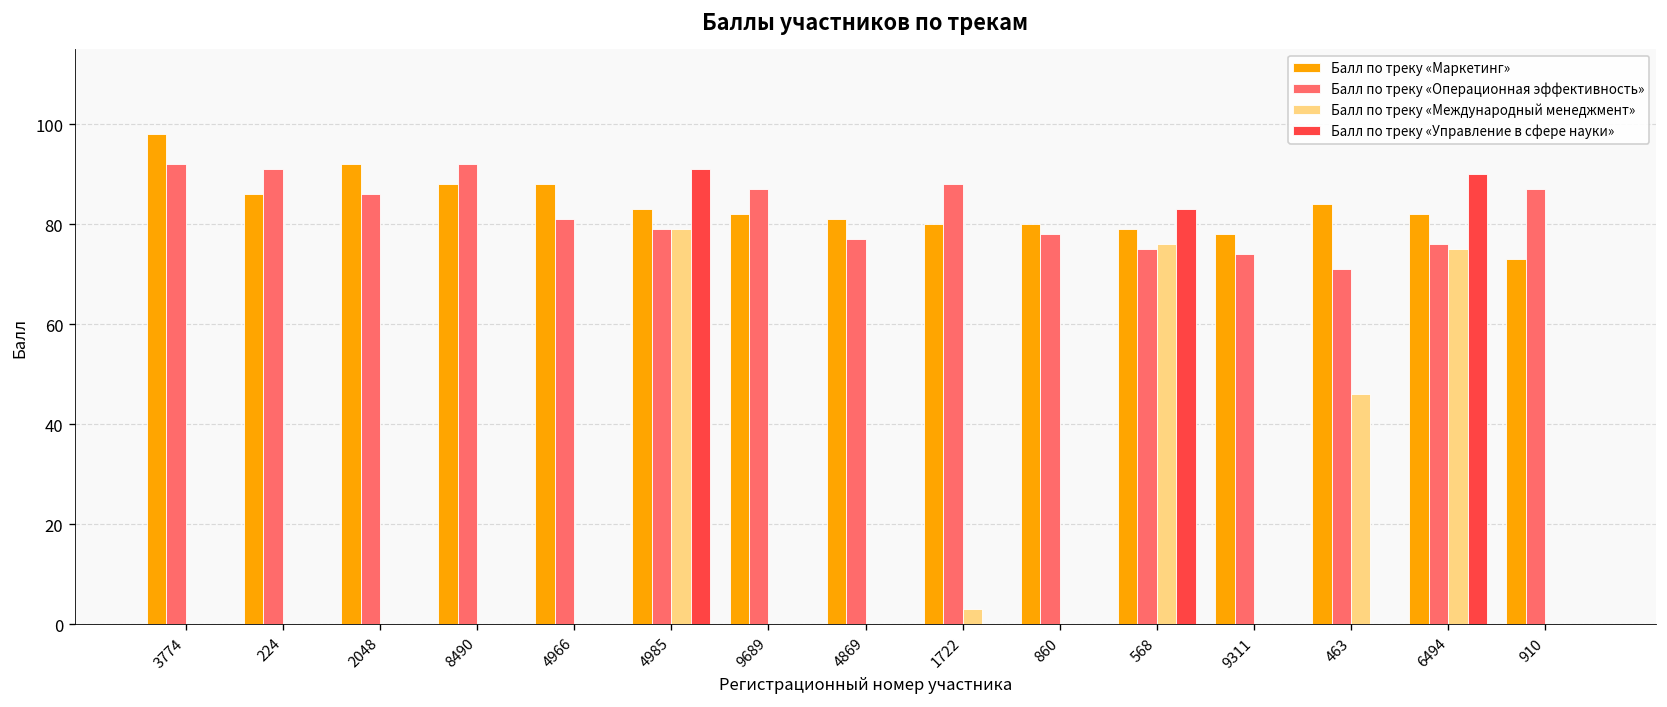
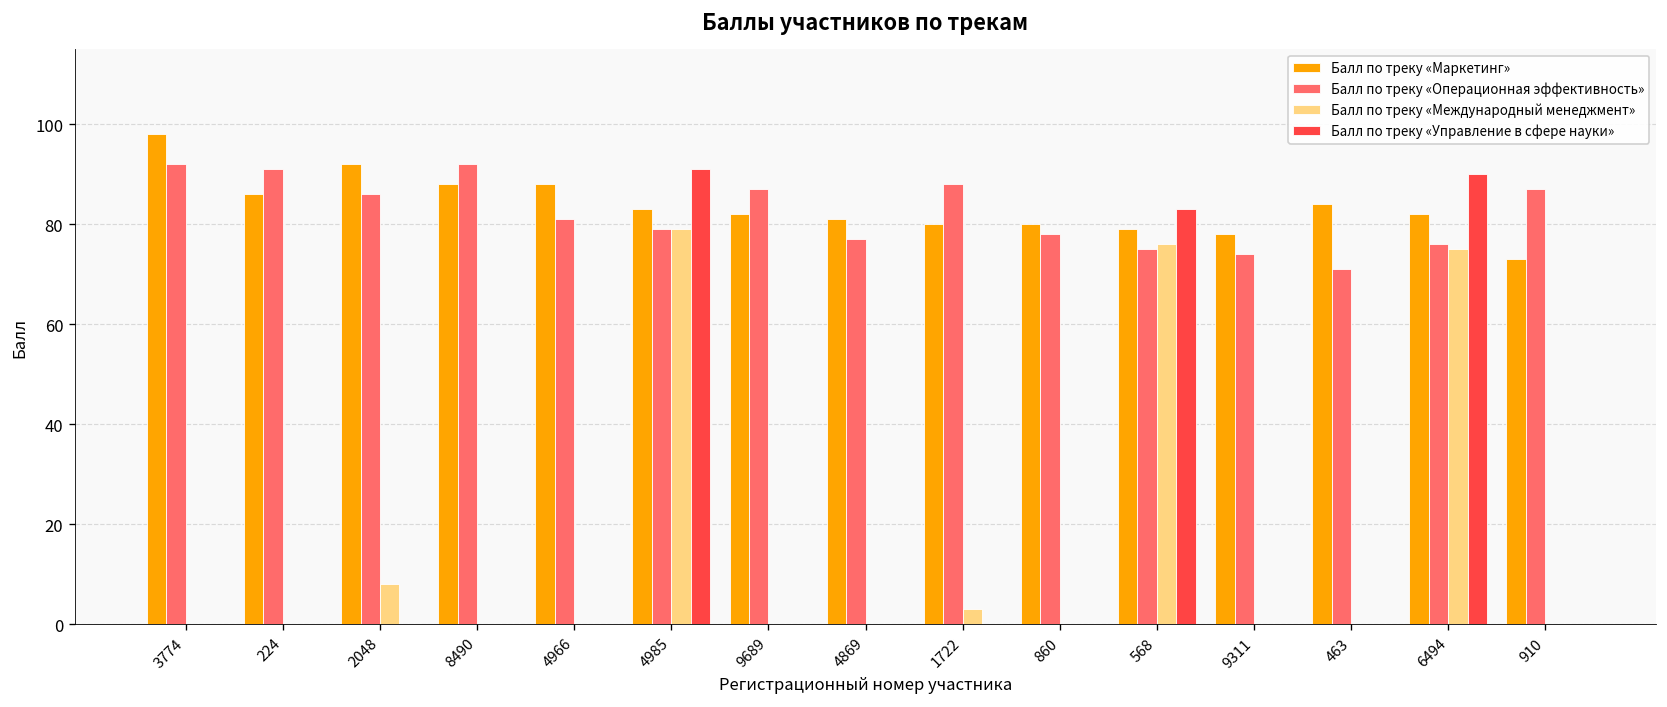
  {
    "Балл по треку «Маркетинг»": {
      "3774": 98,
      "224": 86,
      "2048": 92,
      "8490": 88,
      "4966": 88,
      "4985": 83,
      "9689": 82,
      "4869": 81,
      "1722": 80,
      "860": 80,
      "568": 79,
      "9311": 78,
      "463": 84,
      "6494": 82,
      "910": 73
    },
    "Балл по треку «Международный менеджмент»": {
      "3774": 0,
      "224": 0,
-     "2048": 0,
+     "2048": 8,
      "8490": 0,
      "4966": 0,
      "4985": 79,
      "9689": 0,
      "4869": 0,
      "1722": 3,
      "860": 0,
      "568": 76,
      "9311": 0,
-     "463": 46,
+     "463": 0,
      "6494": 75,
      "910": 0
    }
  }
